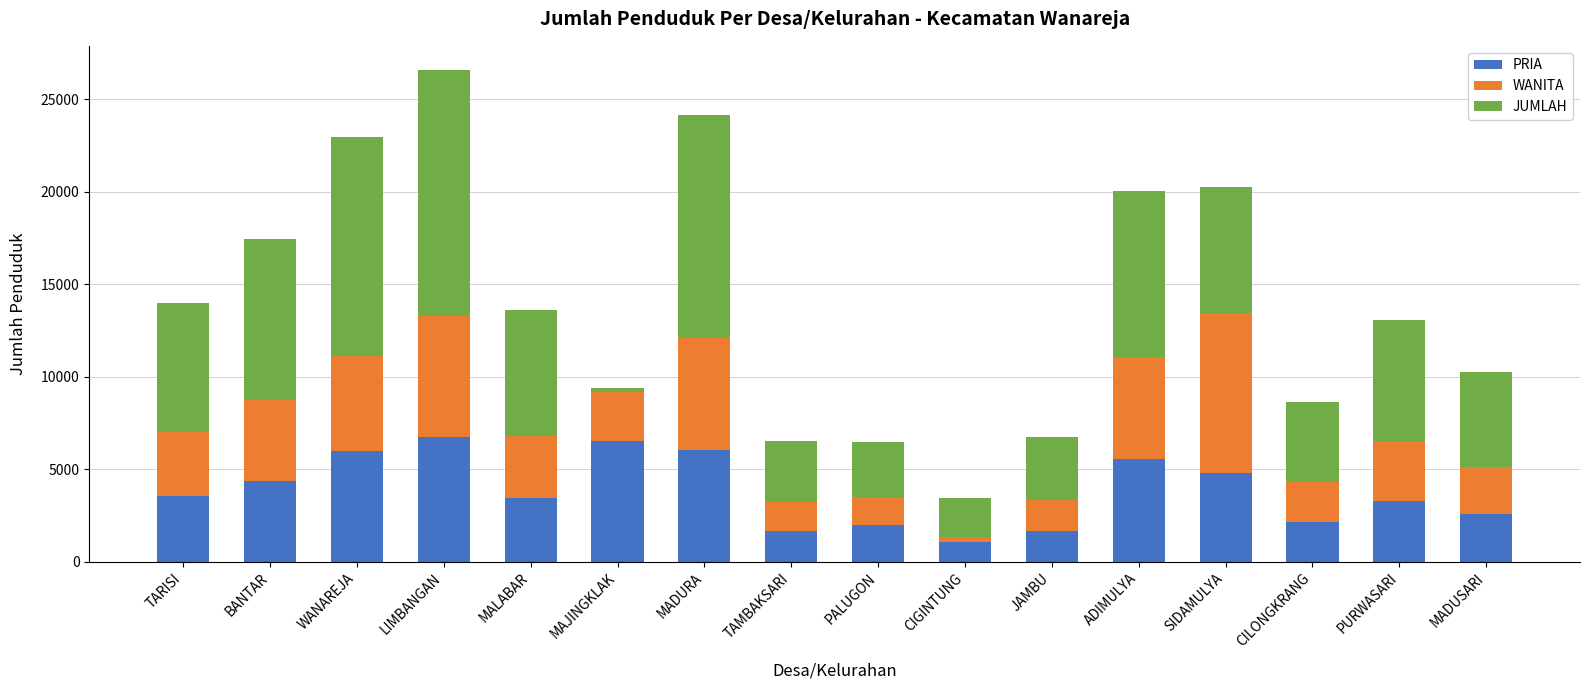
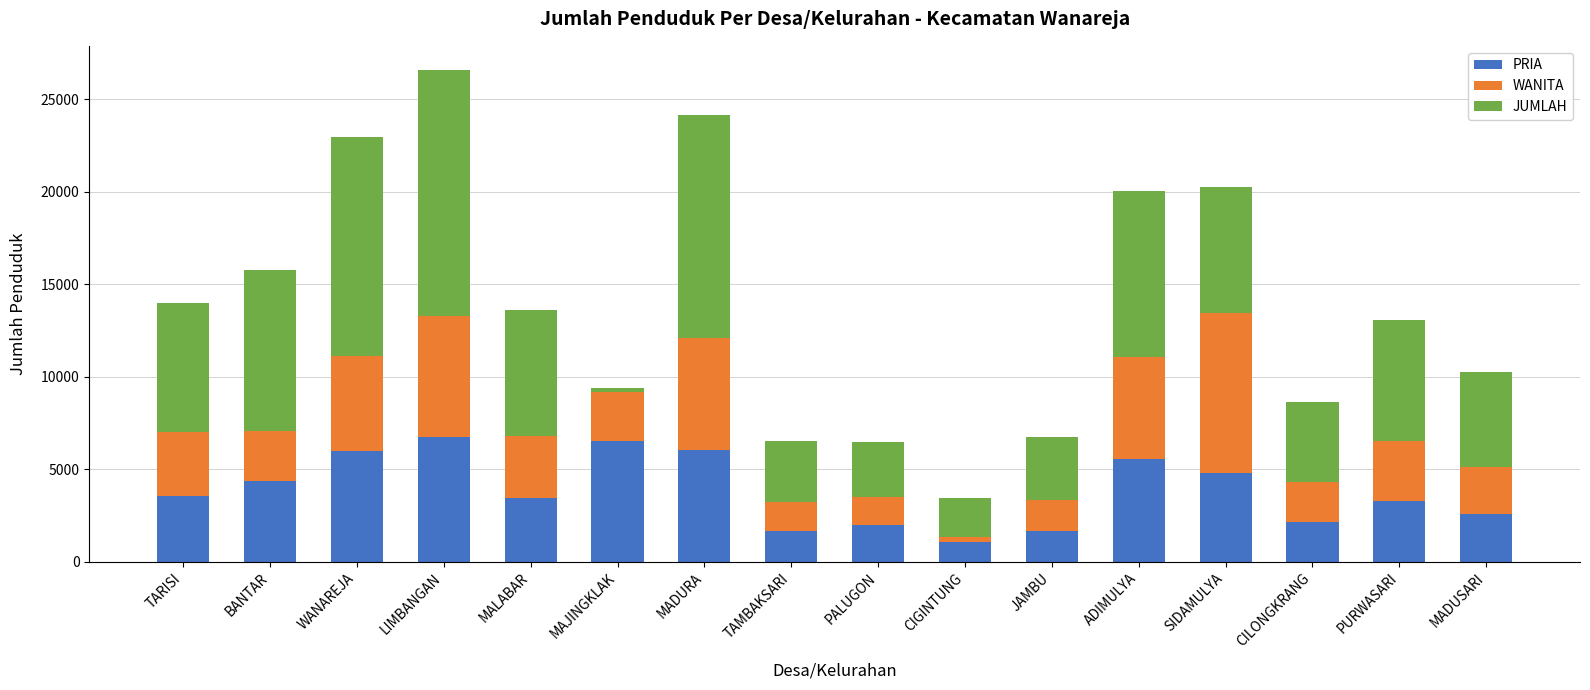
  {
    "PRIA": {
      "TARISI": 3500,
      "BANTAR": 4400,
      "WANAREJA": 6000,
      "LIMBANGAN": 6700,
      "MALABAR": 3400,
      "MAJINGKLAK": 6500,
      "MADURA": 6000,
      "TAMBAKSARI": 1600,
      "PALUGON": 2000,
      "CIGINTUNG": 1100,
      "JAMBU": 1700,
      "ADIMULYA": 5500,
      "SIDAMULYA": 4800,
      "CILONGKRANG": 2200,
      "PURWASARI": 3300,
      "MADUSARI": 2600
    },
    "WANITA": {
      "TARISI": 3400,
-     "BANTAR": 4300,
+     "BANTAR": 2700,
      "WANAREJA": 5100,
      "LIMBANGAN": 6600,
      "MALABAR": 3400,
      "MAJINGKLAK": 2600,
      "MADURA": 6100,
      "TAMBAKSARI": 1600,
      "PALUGON": 1500,
      "CIGINTUNG": 200,
      "JAMBU": 1700,
      "ADIMULYA": 5500,
      "SIDAMULYA": 8700,
      "CILONGKRANG": 2200,
      "PURWASARI": 3200,
      "MADUSARI": 2600
    },
    "JUMLAH": {
      "TARISI": 7000,
      "BANTAR": 8700,
      "WANAREJA": 11800,
      "LIMBANGAN": 13300,
      "MALABAR": 6800,
      "MAJINGKLAK": 300,
      "MADURA": 12100,
      "TAMBAKSARI": 3200,
      "PALUGON": 3000,
      "CIGINTUNG": 2100,
      "JAMBU": 3400,
      "ADIMULYA": 9000,
      "SIDAMULYA": 6800,
      "CILONGKRANG": 4300,
      "PURWASARI": 6500,
      "MADUSARI": 5100
    }
  }
